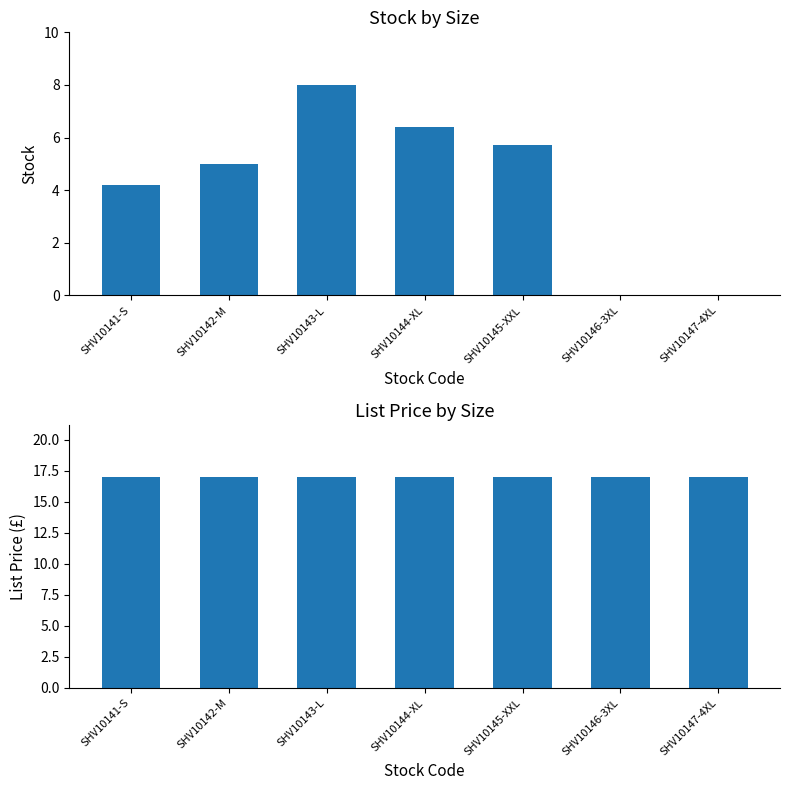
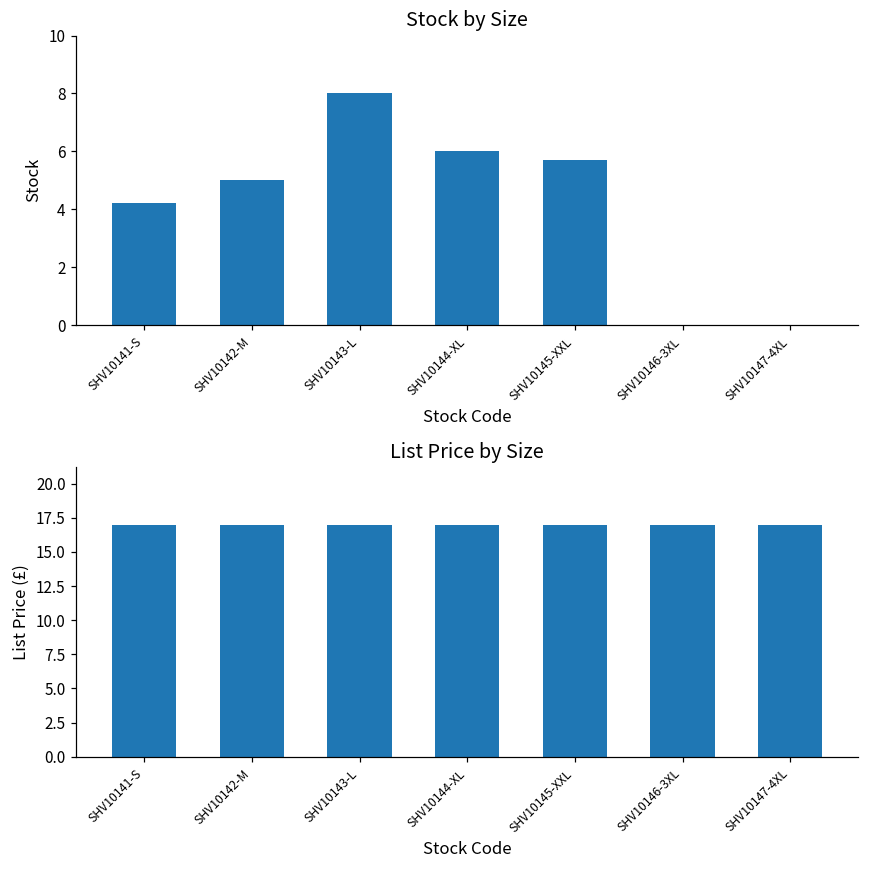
  {
    "Stock by Size": {
      "SHV10141-S": 4.2,
      "SHV10142-M": 5.0,
      "SHV10143-L": 8.0,
-     "SHV10144-XL": 6.4,
+     "SHV10144-XL": 6.0,
      "SHV10145-XXL": 5.7,
      "SHV10146-3XL": 0.0,
      "SHV10147-4XL": 0.0
    },
    "List Price by Size": {
      "SHV10141-S": 17.0,
      "SHV10142-M": 17.0,
      "SHV10143-L": 17.0,
      "SHV10144-XL": 17.0,
      "SHV10145-XXL": 17.0,
      "SHV10146-3XL": 17.0,
      "SHV10147-4XL": 17.0
    }
  }
